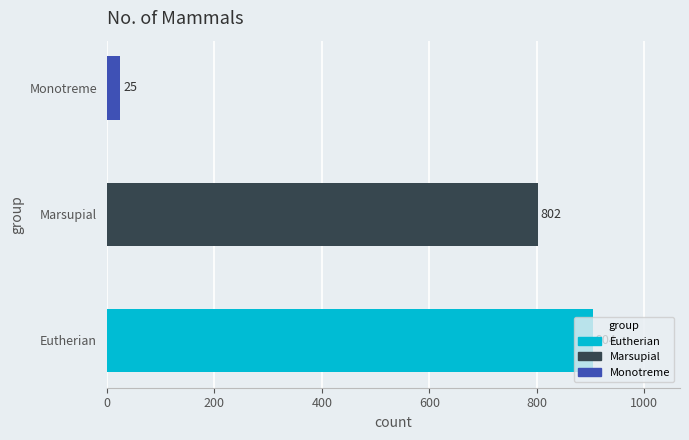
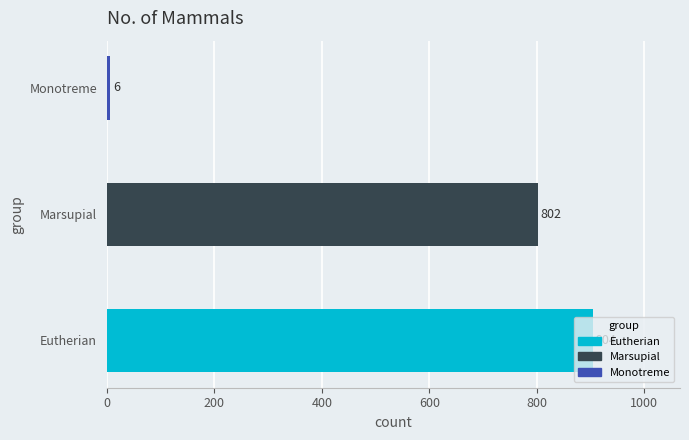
  {
-   "Monotreme": 25,
+   "Monotreme": 6,
    "Marsupial": 802
  }
